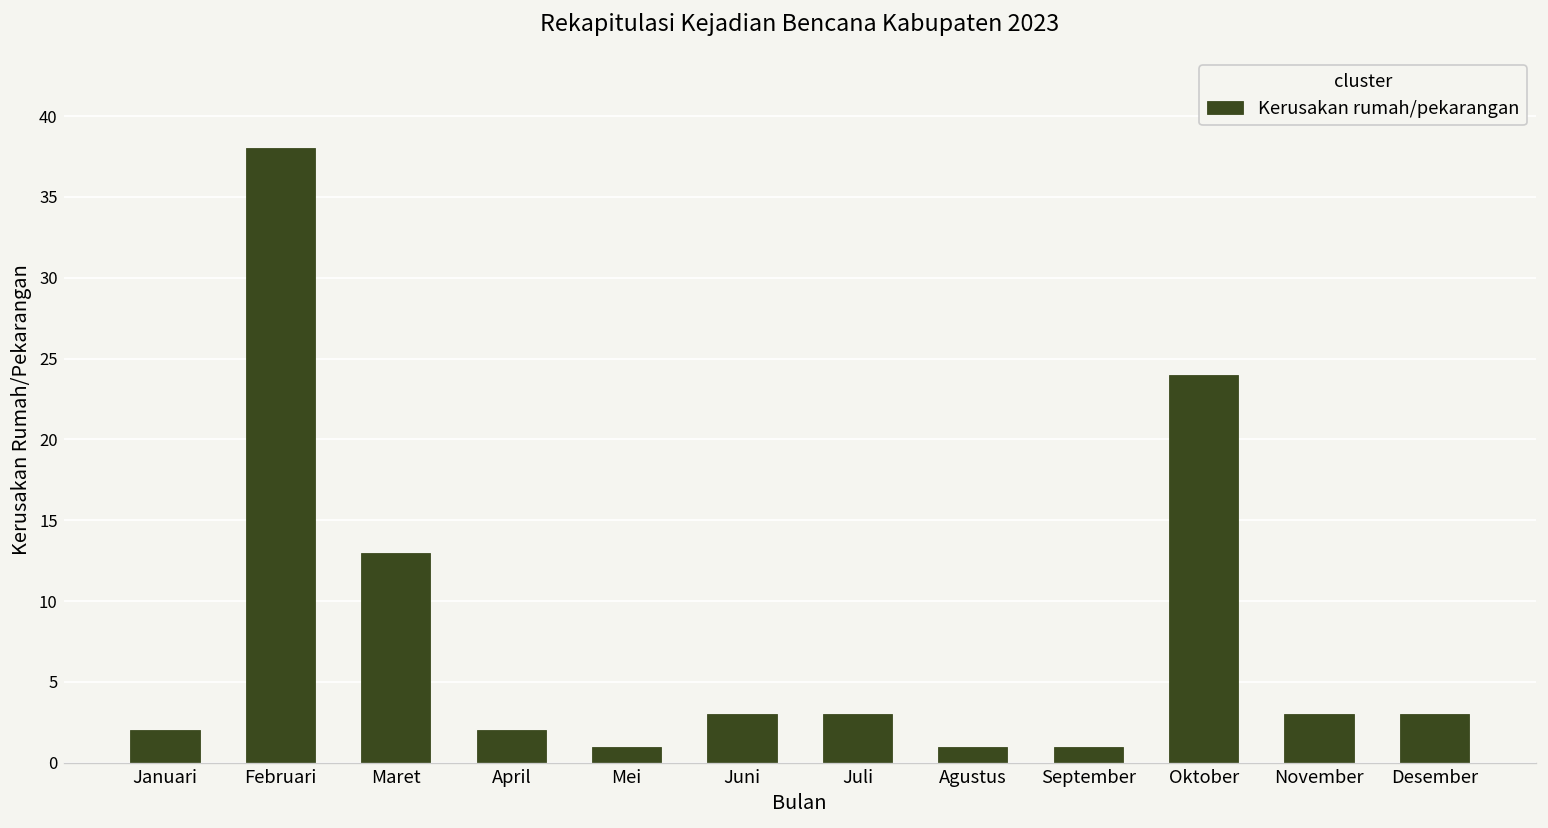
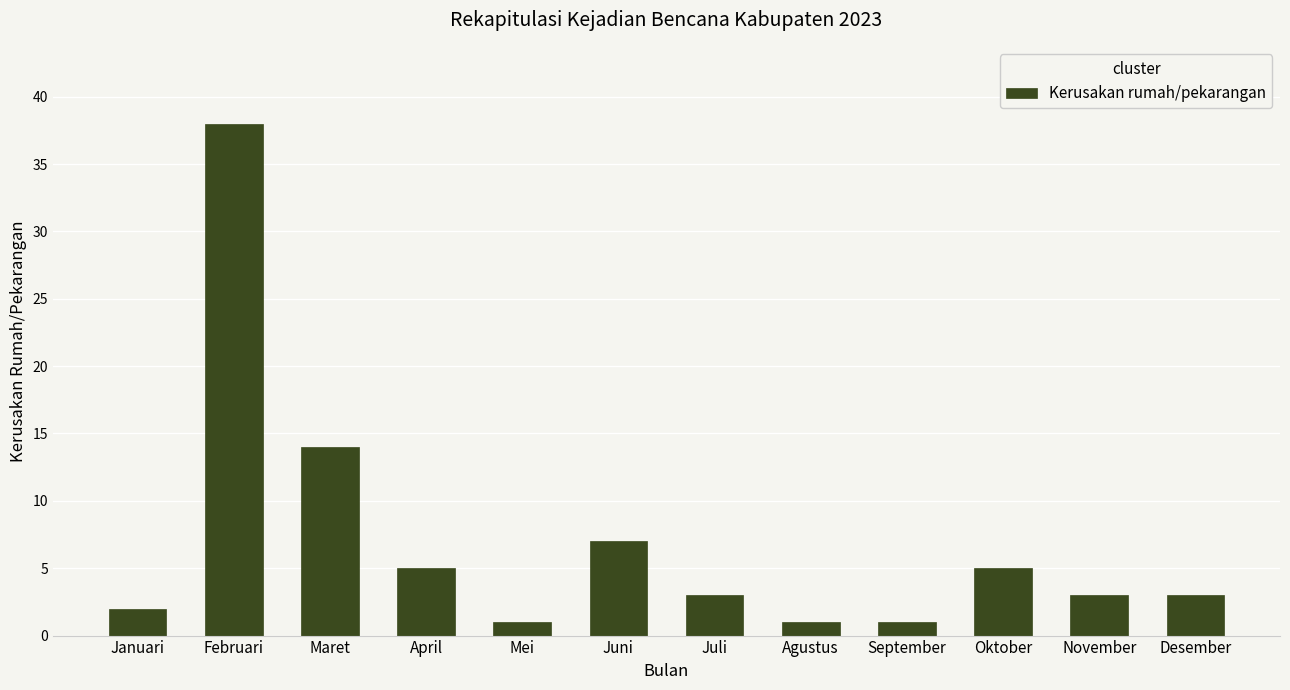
  {
    "Januari": 2,
    "Februari": 38,
-   "Maret": 13,
-   "April": 2,
+   "Maret": 14,
+   "April": 5,
    "Mei": 1,
-   "Juni": 3,
+   "Juni": 7,
    "Juli": 3,
    "Agustus": 1,
    "September": 1,
-   "Oktober": 24,
+   "Oktober": 5,
    "November": 3,
    "Desember": 3
  }
